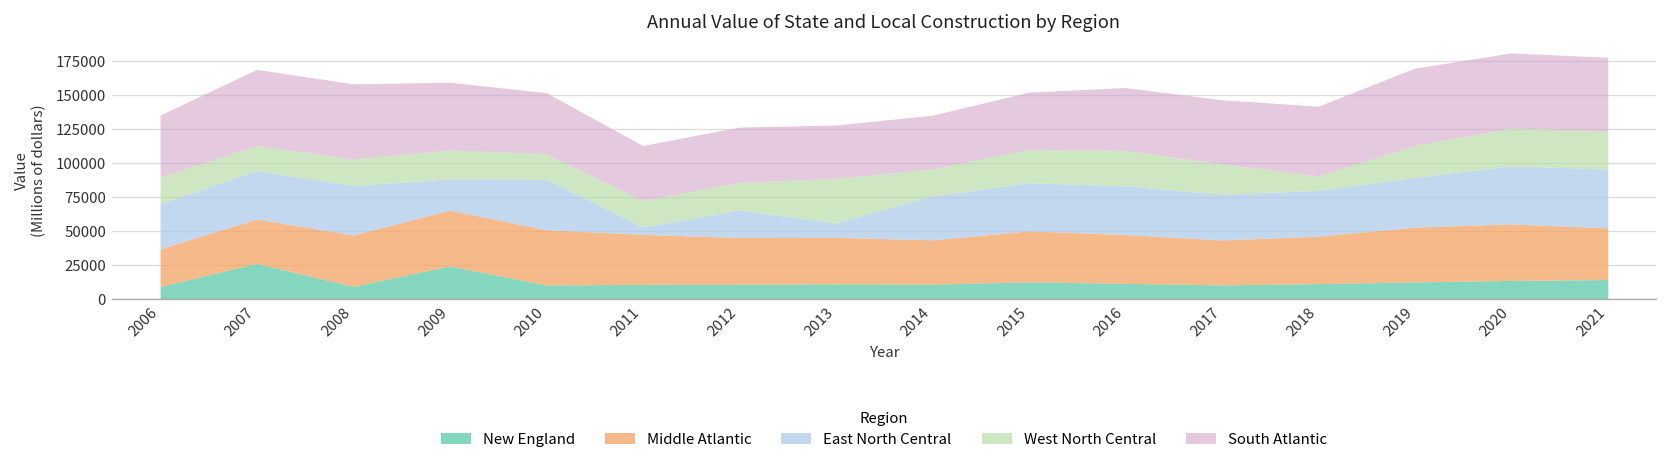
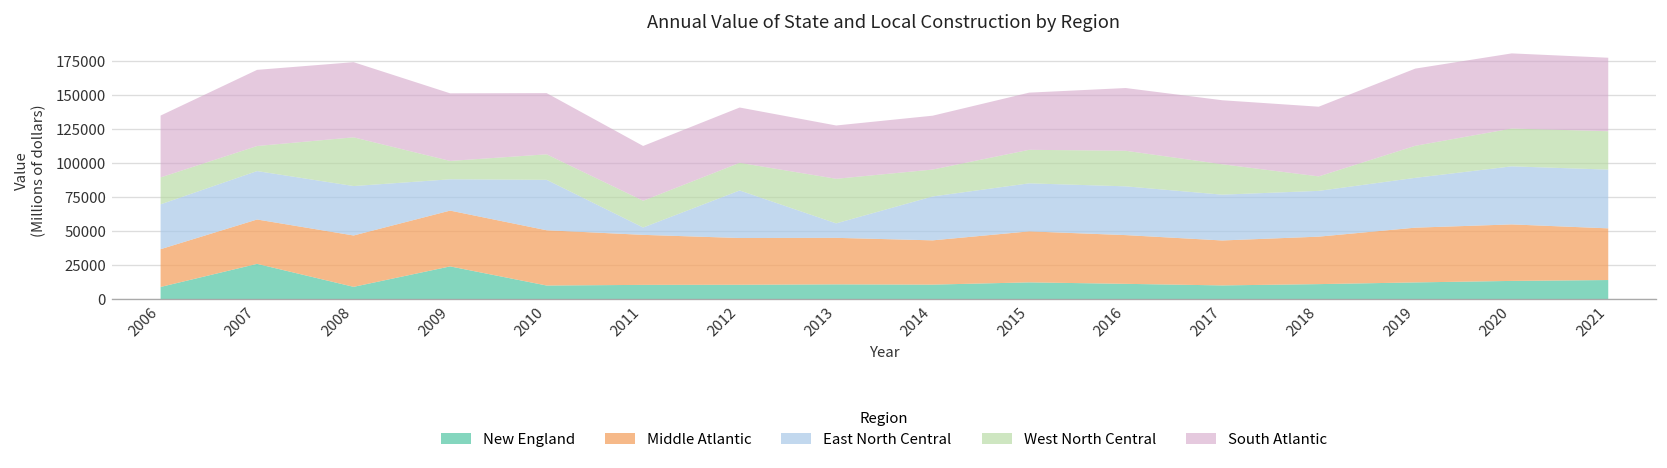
  {
    "New England": {
      "2006": 10000,
      "2007": 26000,
      "2008": 10000,
      "2009": 25000,
      "2010": 11000,
      "2011": 11000,
      "2012": 11000,
      "2013": 11000,
      "2014": 11000,
      "2015": 13000,
      "2016": 12000,
      "2017": 11000,
      "2018": 12000,
      "2019": 13000,
      "2020": 14000,
      "2021": 15000
    },
    "Middle Atlantic": {
      "2006": 28000,
      "2007": 33000,
      "2008": 38000,
      "2009": 41000,
      "2010": 41000,
      "2011": 37000,
      "2012": 34000,
      "2013": 34000,
      "2014": 33000,
      "2015": 37000,
      "2016": 36000,
      "2017": 33000,
      "2018": 35000,
      "2019": 40000,
      "2020": 41000,
      "2021": 38000
    },
    "East North Central": {
      "2006": 33000,
      "2007": 36000,
      "2008": 36000,
      "2009": 23000,
      "2010": 37000,
      "2011": 5000,
-     "2012": 20000,
+     "2012": 35000,
      "2013": 11000,
      "2014": 32000,
      "2015": 35000,
      "2016": 36000,
      "2017": 34000,
      "2018": 34000,
      "2019": 37000,
      "2020": 43000,
      "2021": 43000
    },
    "West North Central": {
      "2006": 20000,
      "2007": 18000,
-     "2008": 20000,
-     "2009": 21000,
+     "2008": 36000,
+     "2009": 13000,
      "2010": 19000,
      "2011": 20000,
      "2012": 20000,
      "2013": 33000,
      "2014": 20000,
      "2015": 25000,
      "2016": 26000,
      "2017": 22000,
      "2018": 11000,
      "2019": 24000,
      "2020": 28000,
      "2021": 28000
    },
    "South Atlantic": {
      "2006": 45000,
      "2007": 56000,
      "2008": 55000,
      "2009": 50000,
      "2010": 45000,
      "2011": 40000,
      "2012": 41000,
      "2013": 39000,
      "2014": 40000,
      "2015": 42000,
      "2016": 46000,
      "2017": 47000,
      "2018": 51000,
      "2019": 57000,
      "2020": 55000,
      "2021": 54000
    }
  }
